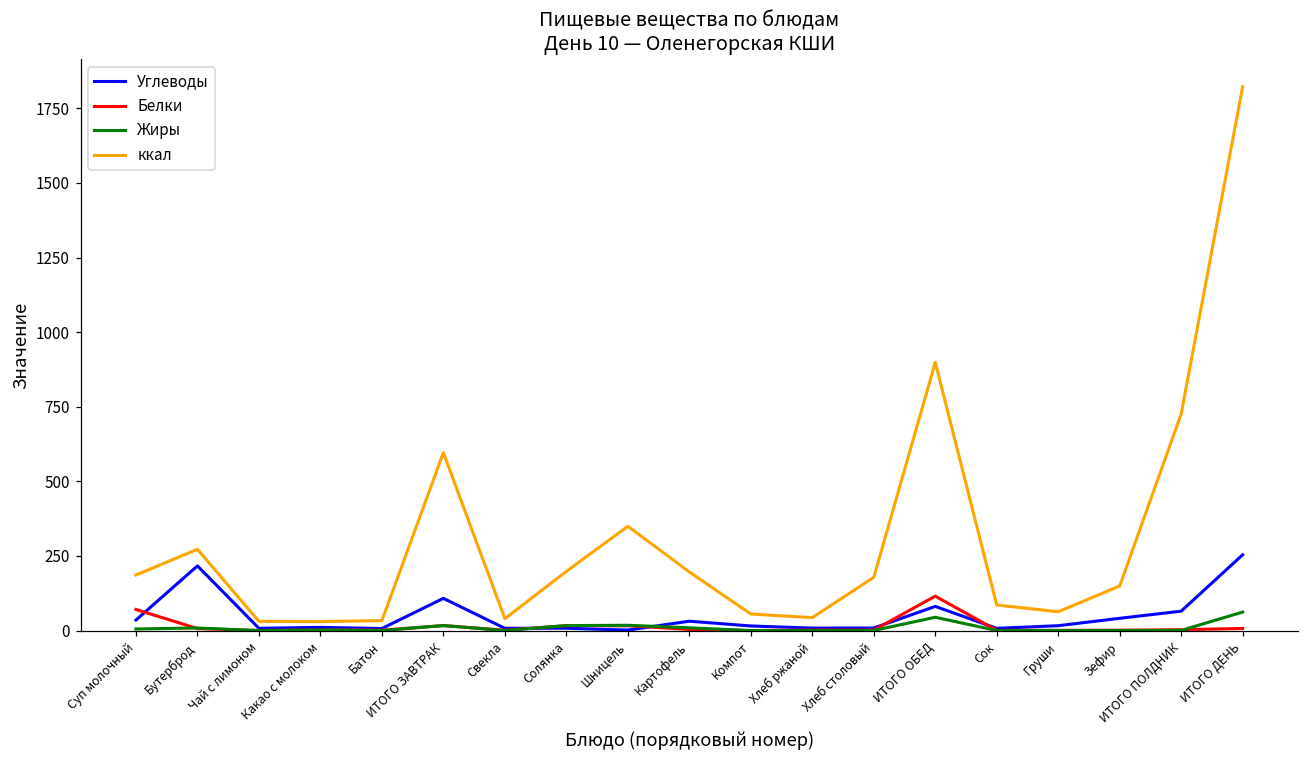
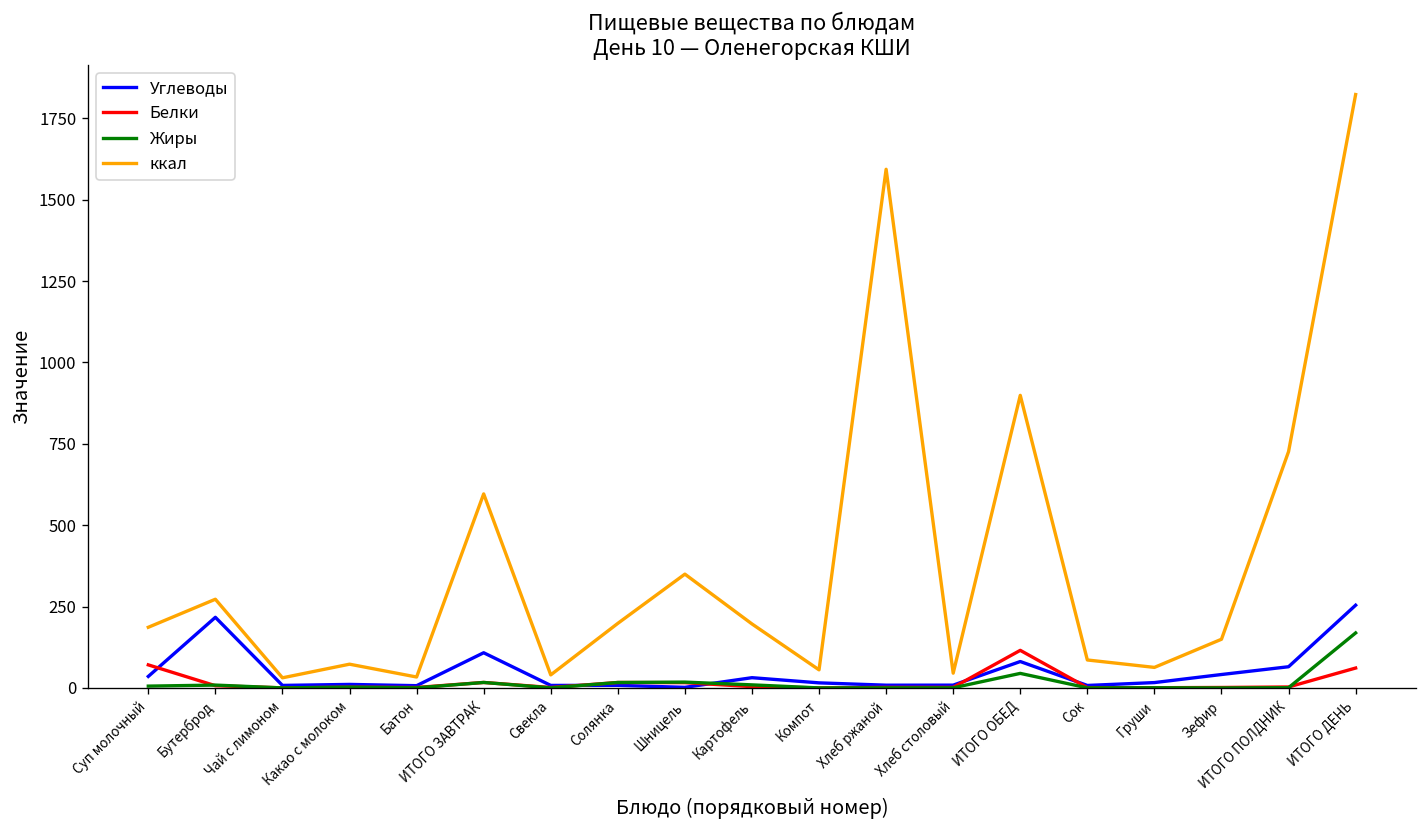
  {
    "Углеводы": {
      "Суп молочный": 40,
      "Бутерброд": 220,
      "ИТОГО ЗАВТРАК": 110,
      "Шницель": 0,
      "Картофель": 30,
      "Компот": 20,
      "ИТОГО ОБЕД": 80,
      "Груши": 20,
      "Зефир": 40,
      "ИТОГО ПОЛДНИК": 70,
      "ИТОГО ДЕНЬ": 250
    },
    "Белки": {
      "Суп молочный": 70,
      "ИТОГО ОБЕД": 120,
-     "ИТОГО ДЕНЬ": 10
+     "ИТОГО ДЕНЬ": 60
    },
    "Жиры": {
      "Суп молочный": 10,
      "ИТОГО ОБЕД": 40,
-     "ИТОГО ДЕНЬ": 60
+     "ИТОГО ДЕНЬ": 170
    },
    "ккал": {
      "Суп молочный": 190,
      "Бутерброд": 270,
      "Чай с лимоном": 30,
-     "Какао с молоком": 30,
+     "Какао с молоком": 70,
      "Батон": 30,
      "ИТОГО ЗАВТРАК": 600,
      "Свекла": 40,
      "Солянка": 200,
      "Шницель": 350,
      "Картофель": 200,
      "Компот": 60,
-     "Хлеб ржаной": 40,
-     "Хлеб столовый": 180,
+     "Хлеб ржаной": 1590,
+     "Хлеб столовый": 50,
      "ИТОГО ОБЕД": 900,
      "Сок": 90,
      "Груши": 60,
      "Зефир": 150,
      "ИТОГО ПОЛДНИК": 730,
      "ИТОГО ДЕНЬ": 1820
    }
  }
